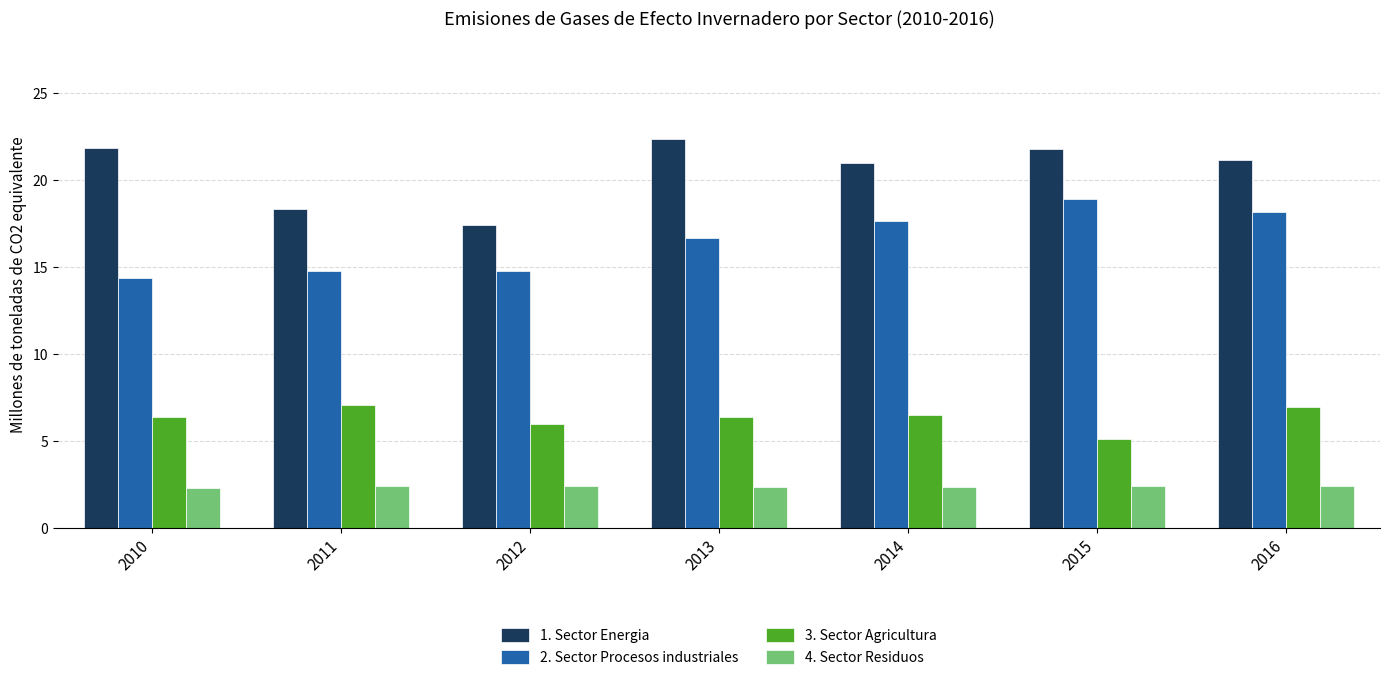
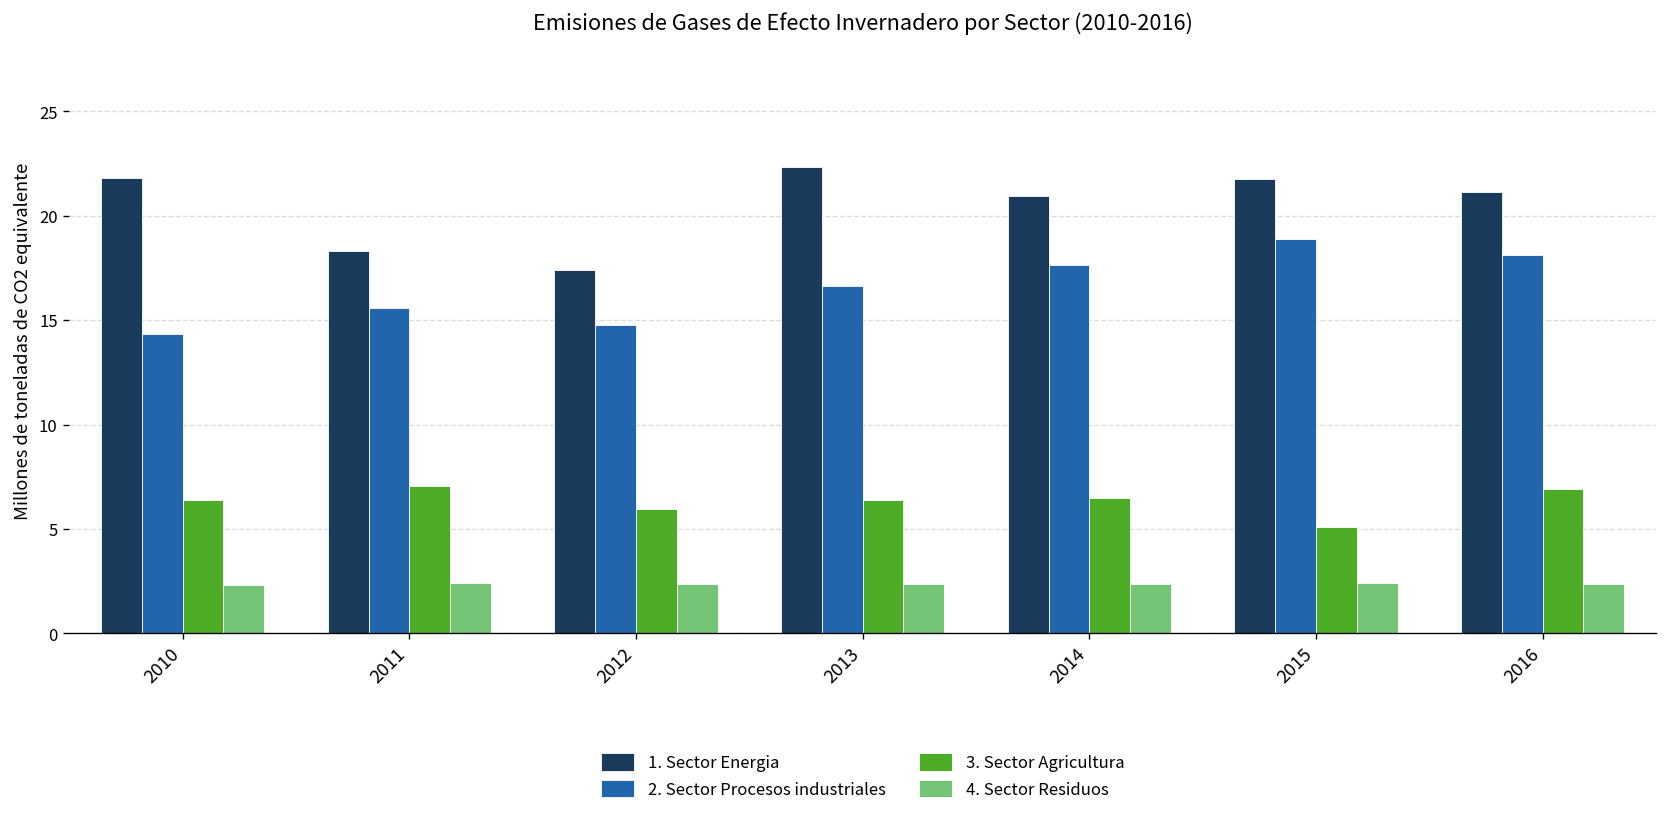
  {
    "1. Sector Energia": {
      "2010": 21.8,
      "2011": 18.3,
      "2012": 17.4,
      "2013": 22.3,
      "2014": 21.0,
      "2015": 21.8,
      "2016": 21.2
    },
    "2. Sector Procesos industriales": {
      "2010": 14.4,
-     "2011": 14.8,
+     "2011": 15.6,
      "2012": 14.8,
      "2013": 16.7,
      "2014": 17.6,
      "2015": 18.9,
      "2016": 18.1
    },
    "3. Sector Agricultura": {
      "2010": 6.4,
      "2011": 7.0,
      "2012": 6.0,
      "2013": 6.4,
      "2014": 6.5,
      "2015": 5.1,
      "2016": 6.9
    },
    "4. Sector Residuos": {
      "2010": 2.3,
      "2011": 2.4,
      "2012": 2.4,
      "2013": 2.4,
      "2014": 2.4,
      "2015": 2.4,
      "2016": 2.4
    }
  }
